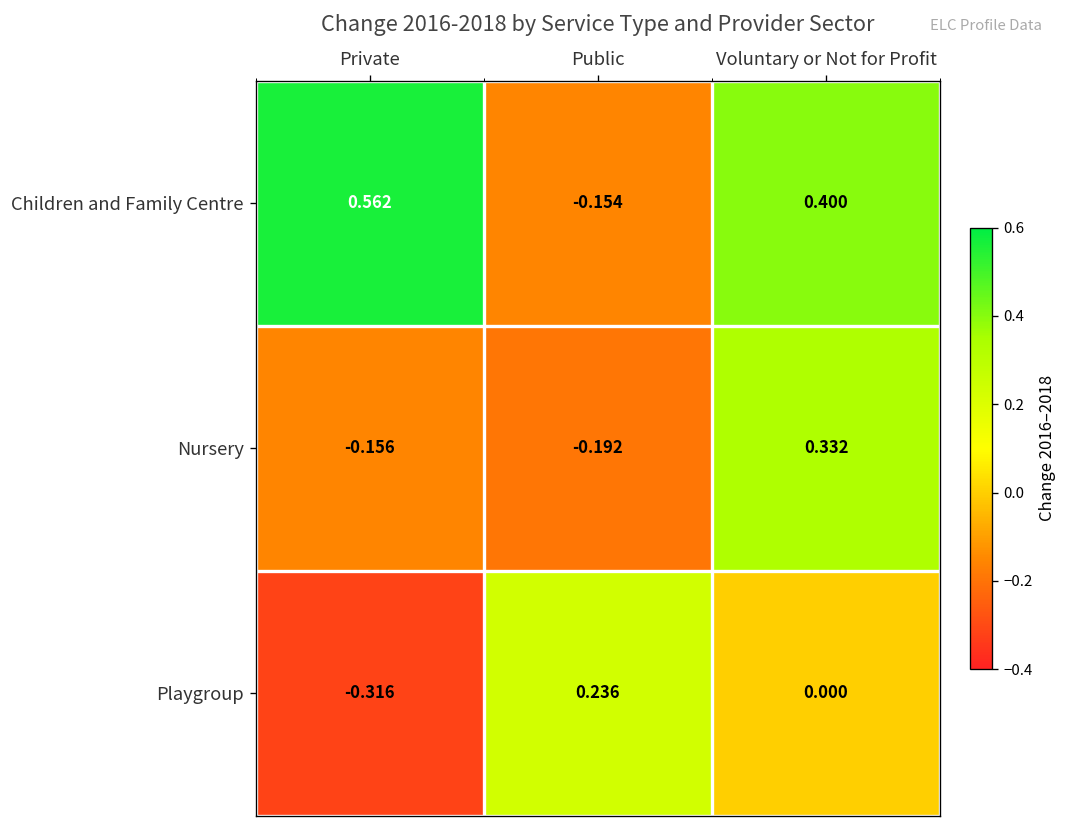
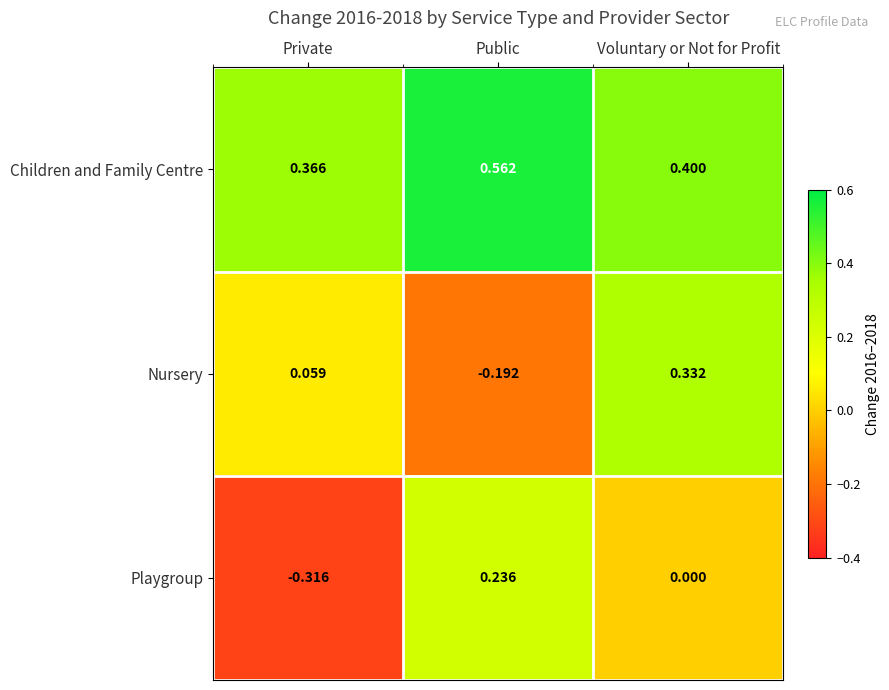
  {
    "Children and Family Centre": {
-     "Private": 0.562,
-     "Public": -0.154,
+     "Private": 0.366,
+     "Public": 0.562,
      "Voluntary or Not for Profit": 0.400
    },
    "Nursery": {
-     "Private": -0.156,
+     "Private": 0.059,
      "Public": -0.192,
      "Voluntary or Not for Profit": 0.332
    },
    "Playgroup": {
      "Private": -0.316,
      "Public": 0.236,
      "Voluntary or Not for Profit": 0.000
    }
  }
